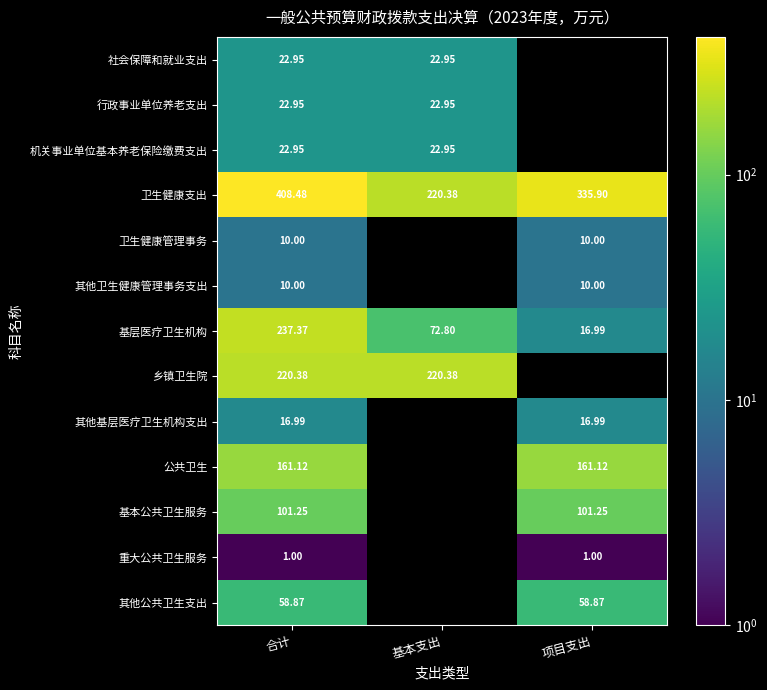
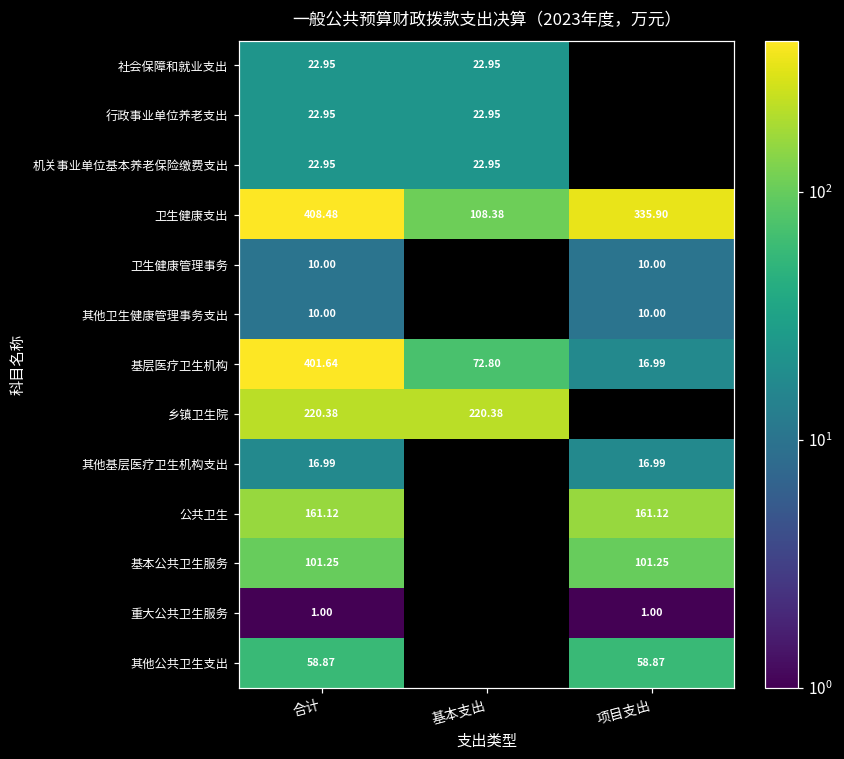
  {
    "社会保障和就业支出": {
      "合计": 22.95,
      "基本支出": 22.95
    },
    "行政事业单位养老支出": {
      "合计": 22.95,
      "基本支出": 22.95
    },
    "机关事业单位基本养老保险缴费支出": {
      "合计": 22.95,
      "基本支出": 22.95
    },
    "卫生健康支出": {
      "合计": 408.48,
-     "基本支出": 220.38,
+     "基本支出": 108.38,
      "项目支出": 335.90
    },
    "卫生健康管理事务": {
      "合计": 10.00,
      "项目支出": 10.00
    },
    "其他卫生健康管理事务支出": {
      "合计": 10.00,
      "项目支出": 10.00
    },
    "基层医疗卫生机构": {
-     "合计": 237.37,
+     "合计": 401.64,
      "基本支出": 72.80,
      "项目支出": 16.99
    },
    "乡镇卫生院": {
      "合计": 220.38,
      "基本支出": 220.38
    },
    "其他基层医疗卫生机构支出": {
      "合计": 16.99,
      "项目支出": 16.99
    },
    "公共卫生": {
      "合计": 161.12,
      "项目支出": 161.12
    },
    "基本公共卫生服务": {
      "合计": 101.25,
      "项目支出": 101.25
    },
    "重大公共卫生服务": {
      "合计": 1.00,
      "项目支出": 1.00
    },
    "其他公共卫生支出": {
      "合计": 58.87,
      "项目支出": 58.87
    }
  }
